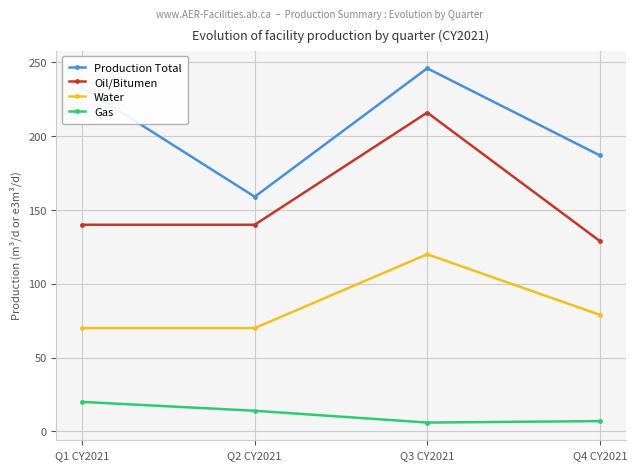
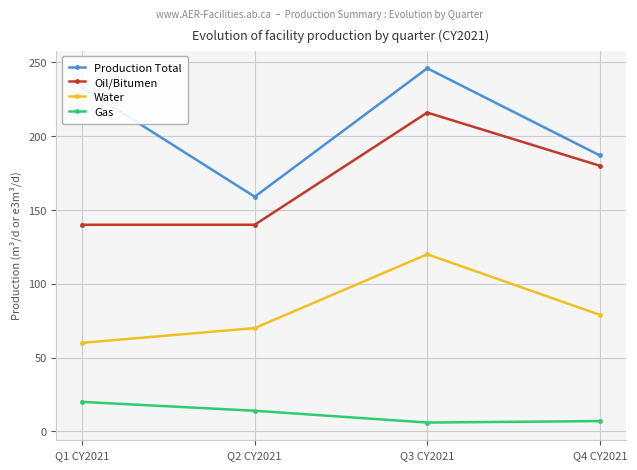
  {
    "Production Total": {
      "Q2 CY2021": 159,
      "Q3 CY2021": 246,
      "Q4 CY2021": 187
    },
    "Oil/Bitumen": {
      "Q1 CY2021": 140,
      "Q2 CY2021": 140,
      "Q3 CY2021": 216,
-     "Q4 CY2021": 129
+     "Q4 CY2021": 180
    },
    "Water": {
-     "Q1 CY2021": 70,
+     "Q1 CY2021": 60,
      "Q2 CY2021": 70,
      "Q3 CY2021": 120,
      "Q4 CY2021": 79
    },
    "Gas": {
      "Q1 CY2021": 20,
      "Q2 CY2021": 14,
      "Q3 CY2021": 6,
      "Q4 CY2021": 7
    }
  }
